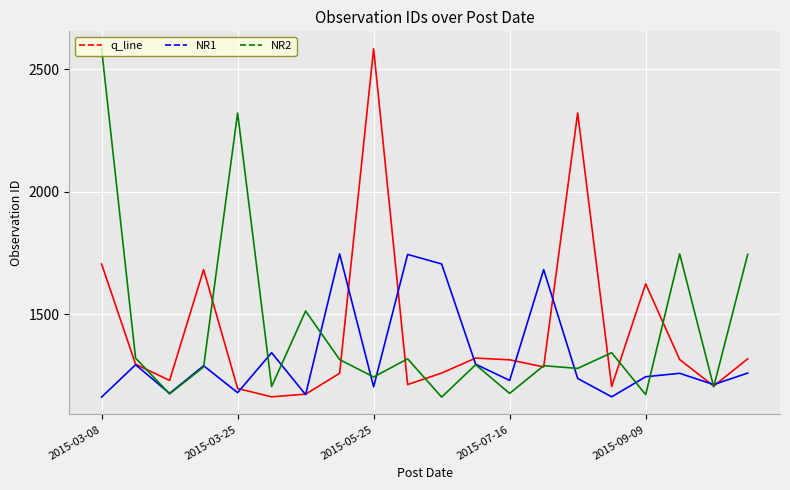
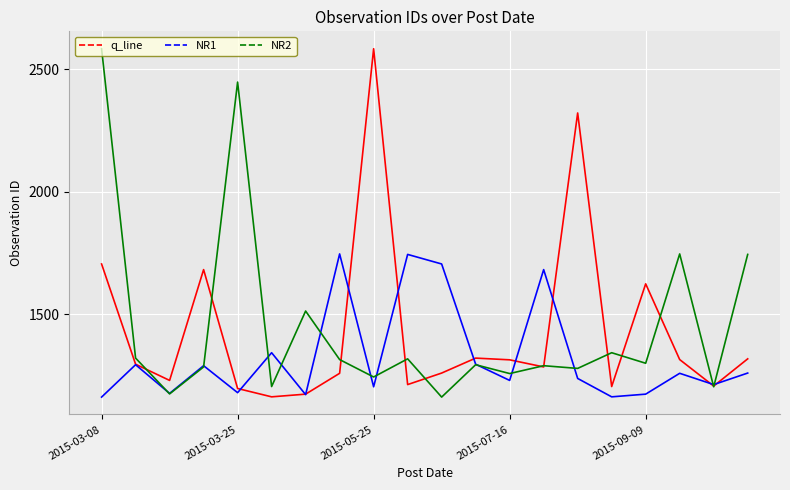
  {
    "q_line": {
      "2015-03-08": 1710,
      "2015-03-25": 1200,
      "2015-05-25": 2580,
      "2015-07-16": 1310,
      "2015-09-09": 1620
    },
    "NR1": {
      "2015-03-08": 1160,
      "2015-03-25": 1180,
      "2015-05-25": 1200,
      "2015-07-16": 1230,
-     "2015-09-09": 1250
+     "2015-09-09": 1170
    },
    "NR2": {
-     "2015-03-25": 2320,
+     "2015-03-25": 2450,
      "2015-05-25": 1240,
-     "2015-07-16": 1180,
-     "2015-09-09": 1170
+     "2015-07-16": 1260,
+     "2015-09-09": 1300
    }
  }
